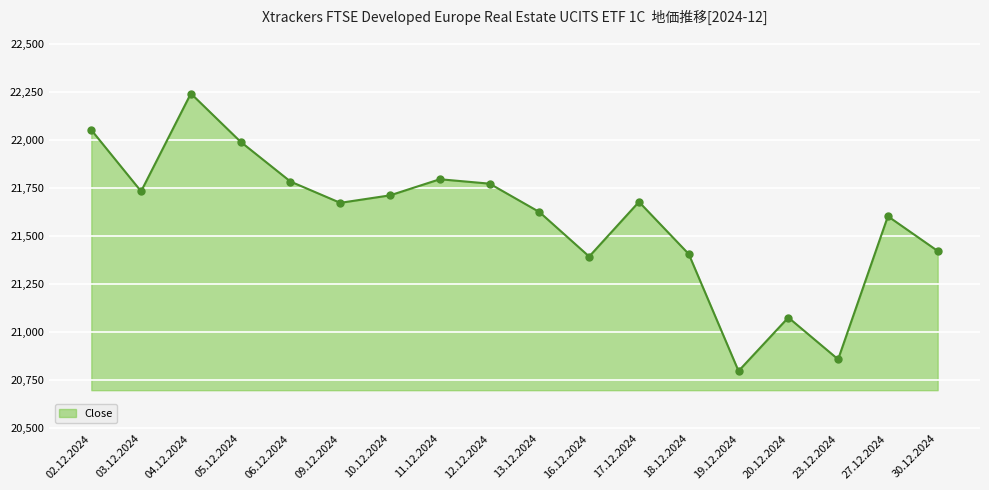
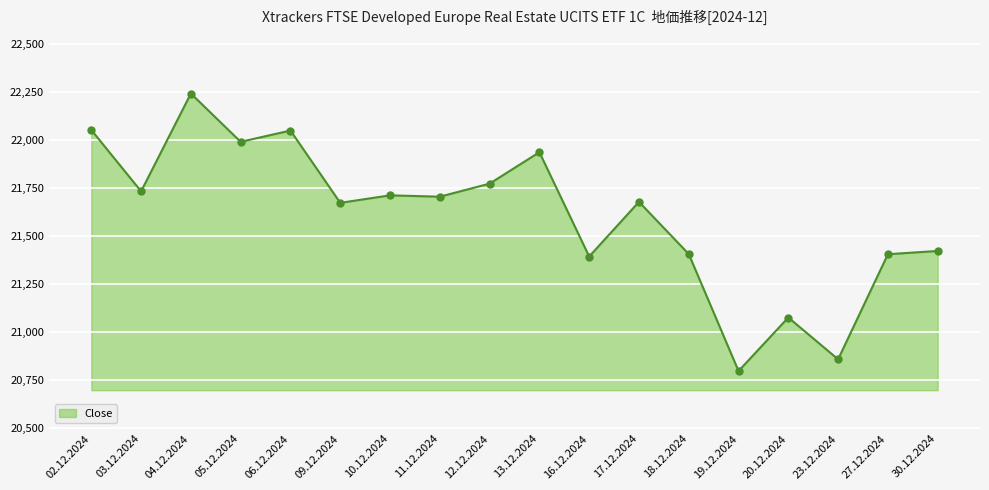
  {
    "02.12.2024": "22,050",
    "03.12.2024": "21,730",
    "04.12.2024": "22,240",
    "05.12.2024": "21,990",
-   "06.12.2024": "21,780",
+   "06.12.2024": "22,050",
    "09.12.2024": "21,670",
    "10.12.2024": "21,710",
-   "11.12.2024": "21,800",
+   "11.12.2024": "21,710",
    "12.12.2024": "21,770",
-   "13.12.2024": "21,630",
+   "13.12.2024": "21,940",
    "16.12.2024": "21,390",
    "17.12.2024": "21,680",
    "18.12.2024": "21,410",
    "19.12.2024": "20,800",
    "20.12.2024": "21,080",
    "23.12.2024": "20,860",
-   "27.12.2024": "21,600",
+   "27.12.2024": "21,410",
    "30.12.2024": "21,420"
  }
